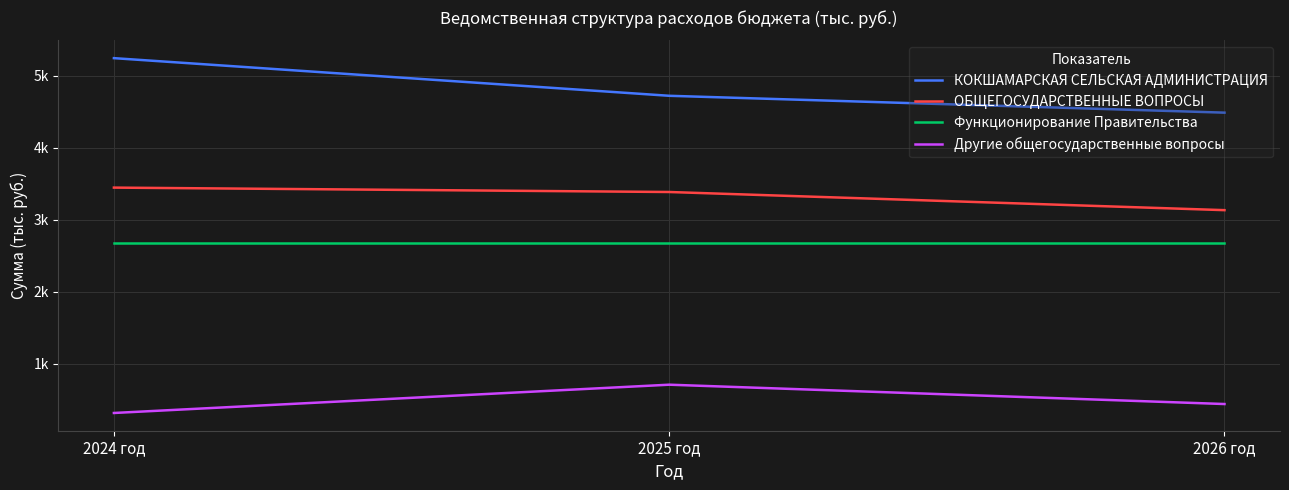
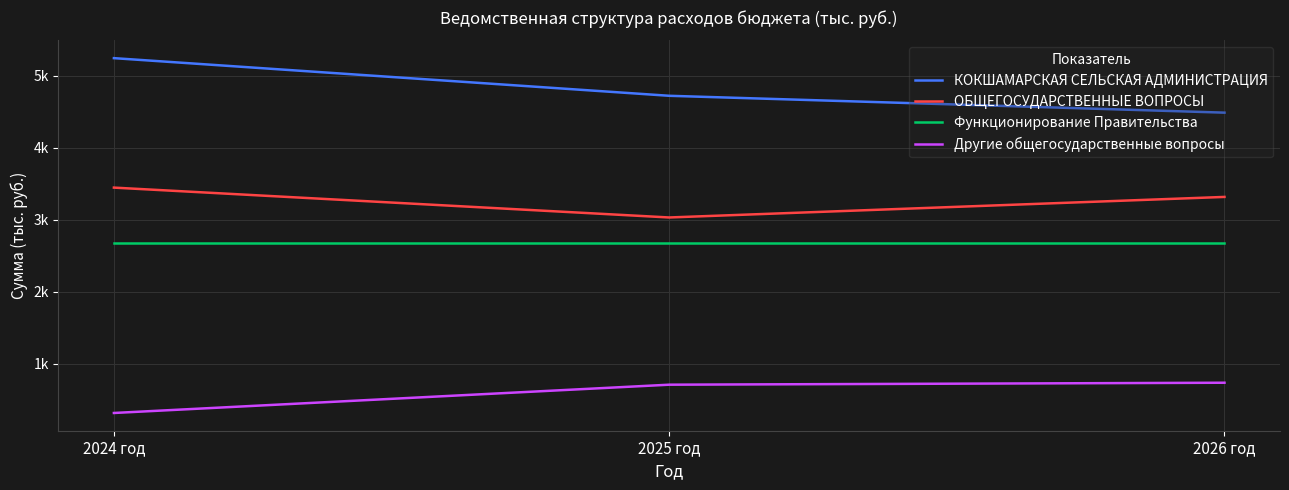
  {
    "КОКШАМАРСКАЯ СЕЛЬСКАЯ АДМИНИСТРАЦИЯ": {
      "2024 год": 5200,
      "2025 год": 4700
    },
    "ОБЩЕГОСУДАРСТВЕННЫЕ ВОПРОСЫ": {
      "2024 год": 3400,
-     "2025 год": 3400,
-     "2026 год": 3100
+     "2025 год": 3000,
+     "2026 год": 3300
    },
    "Функционирование Правительства": {
      "2024 год": 2700,
      "2025 год": 2700,
      "2026 год": 2700
    },
    "Другие общегосударственные вопросы": {
      "2024 год": 300,
      "2025 год": 700,
-     "2026 год": 400
+     "2026 год": 700
    }
  }
